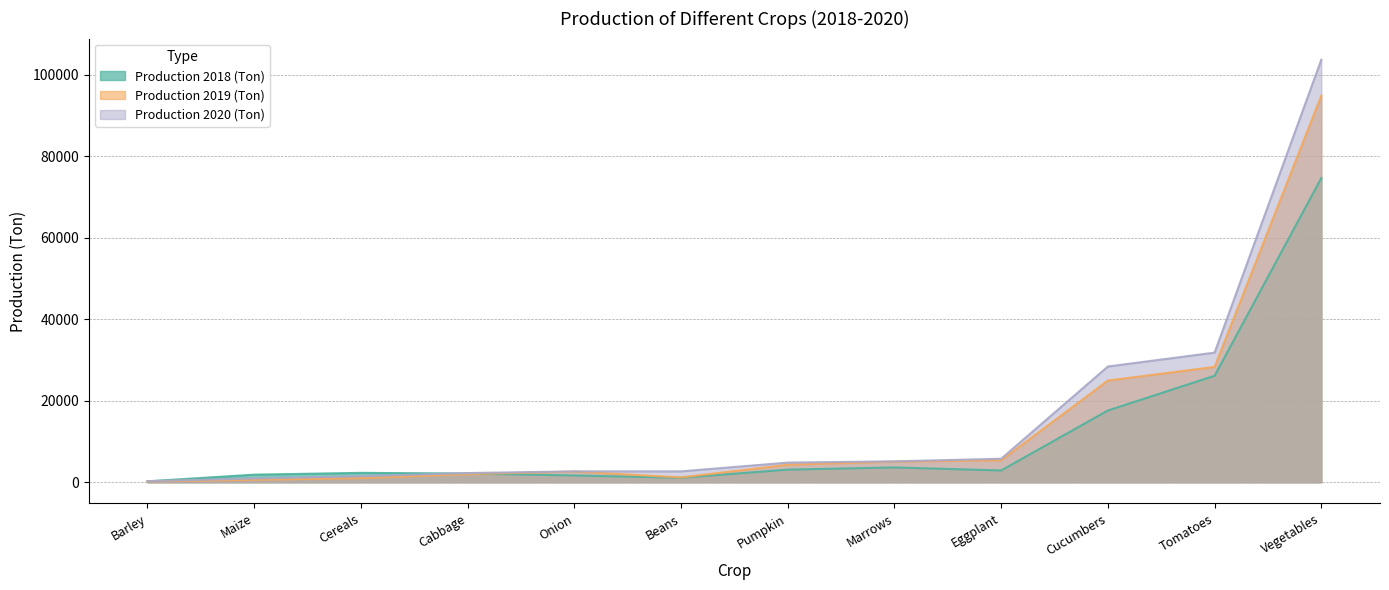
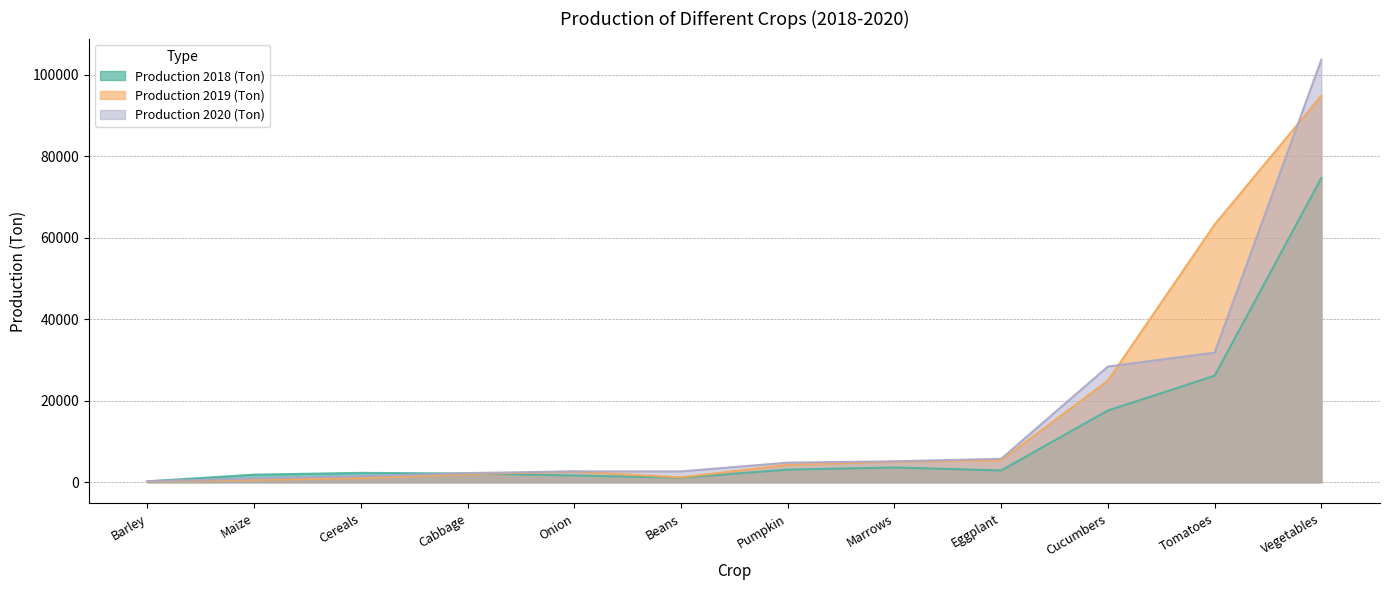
  {
    "Production 2018 (Ton)": {
      "Maize": 2000,
      "Cereals": 2000,
      "Onion": 2000,
      "Pumpkin": 3000,
      "Marrows": 4000,
      "Eggplant": 3000,
      "Cucumbers": 18000,
      "Tomatoes": 26000,
      "Vegetables": 75000
    },
    "Production 2019 (Ton)": {
      "Cucumbers": 25000,
-     "Tomatoes": 28000,
+     "Tomatoes": 63000,
      "Vegetables": 95000
    },
    "Production 2020 (Ton)": {
      "Beans": 3000,
      "Cucumbers": 28000,
      "Tomatoes": 32000,
      "Vegetables": 104000
    }
  }
